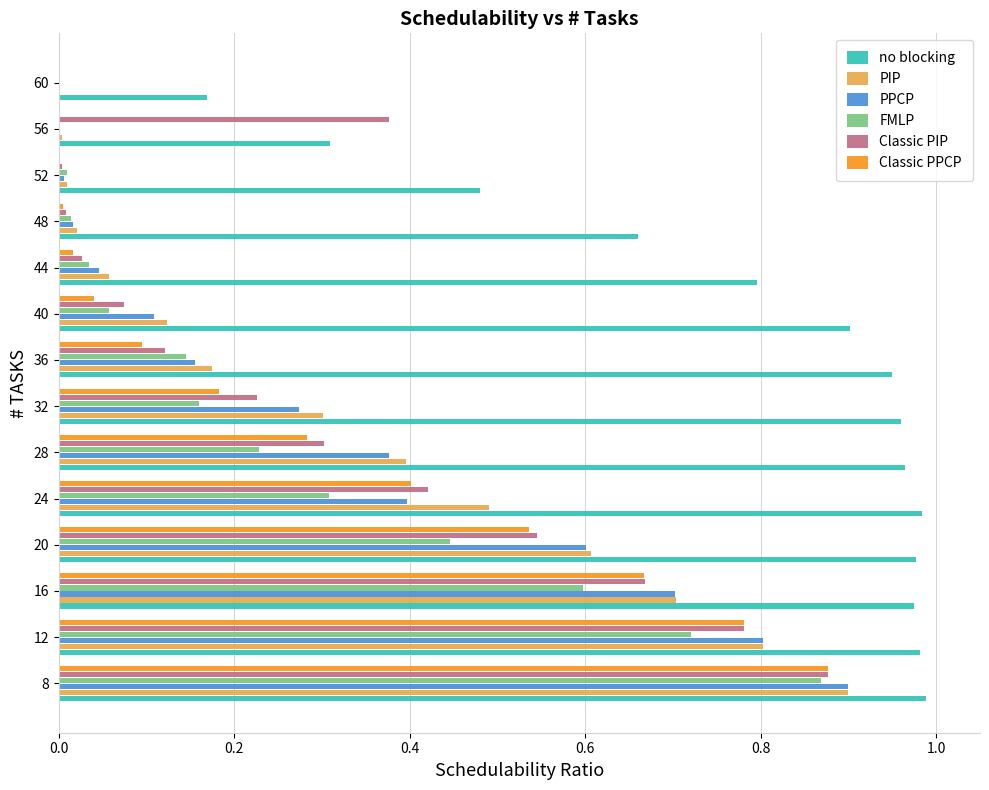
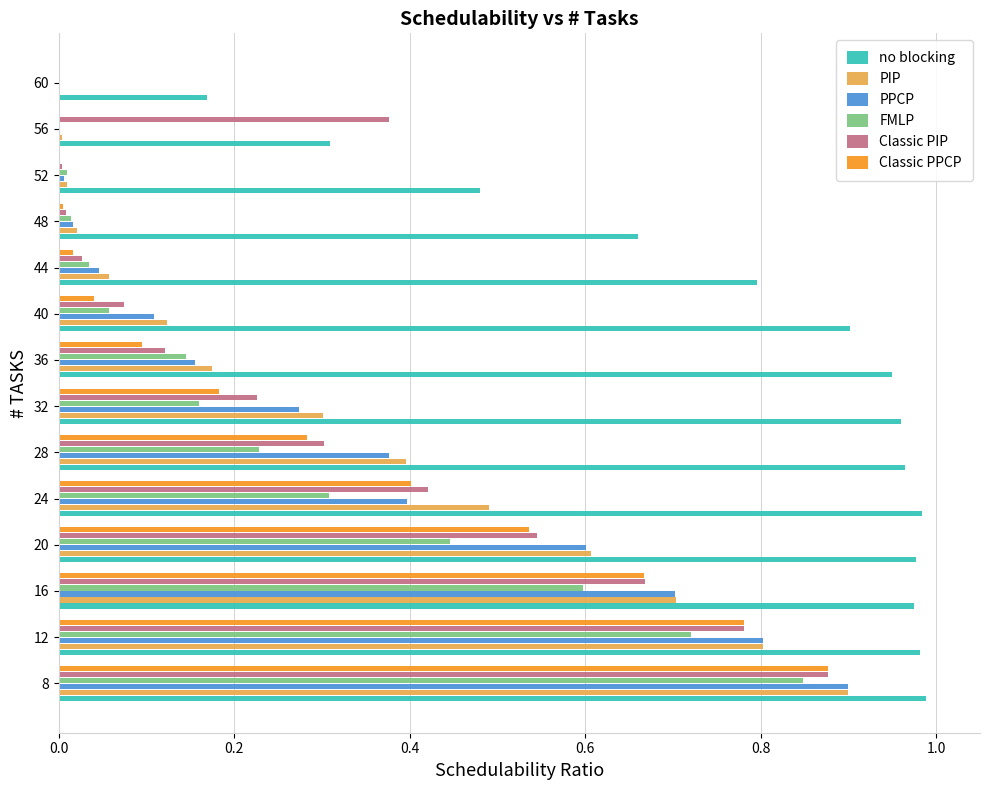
  {
    "no blocking": {
      "60": 0.17,
      "56": 0.31,
      "52": 0.48,
      "48": 0.66,
      "44": 0.80,
      "40": 0.90,
      "36": 0.95,
      "32": 0.96,
      "28": 0.96,
      "24": 0.98,
      "20": 0.98,
      "16": 0.97,
      "12": 0.98,
      "8": 0.99
    },
    "PPCP": {
      "52": 0.01,
      "48": 0.02,
      "44": 0.05,
      "40": 0.11,
      "36": 0.16,
      "32": 0.27,
      "28": 0.38,
      "24": 0.40,
      "20": 0.60,
      "16": 0.70,
      "12": 0.80,
      "8": 0.90
    },
    "FMLP": {
      "52": 0.01,
      "48": 0.01,
      "44": 0.03,
      "40": 0.06,
      "36": 0.14,
      "32": 0.16,
      "28": 0.23,
      "24": 0.31,
      "20": 0.45,
      "16": 0.60,
      "12": 0.72,
-     "8": 0.87
+     "8": 0.85
    },
    "Classic PIP": {
      "60": 0.00,
      "56": 0.38,
      "52": 0.00,
      "48": 0.01,
      "44": 0.03,
      "40": 0.07,
      "36": 0.12,
      "32": 0.23,
      "28": 0.30,
      "24": 0.42,
      "20": 0.55,
      "16": 0.67,
      "12": 0.78,
      "8": 0.88
    }
  }
